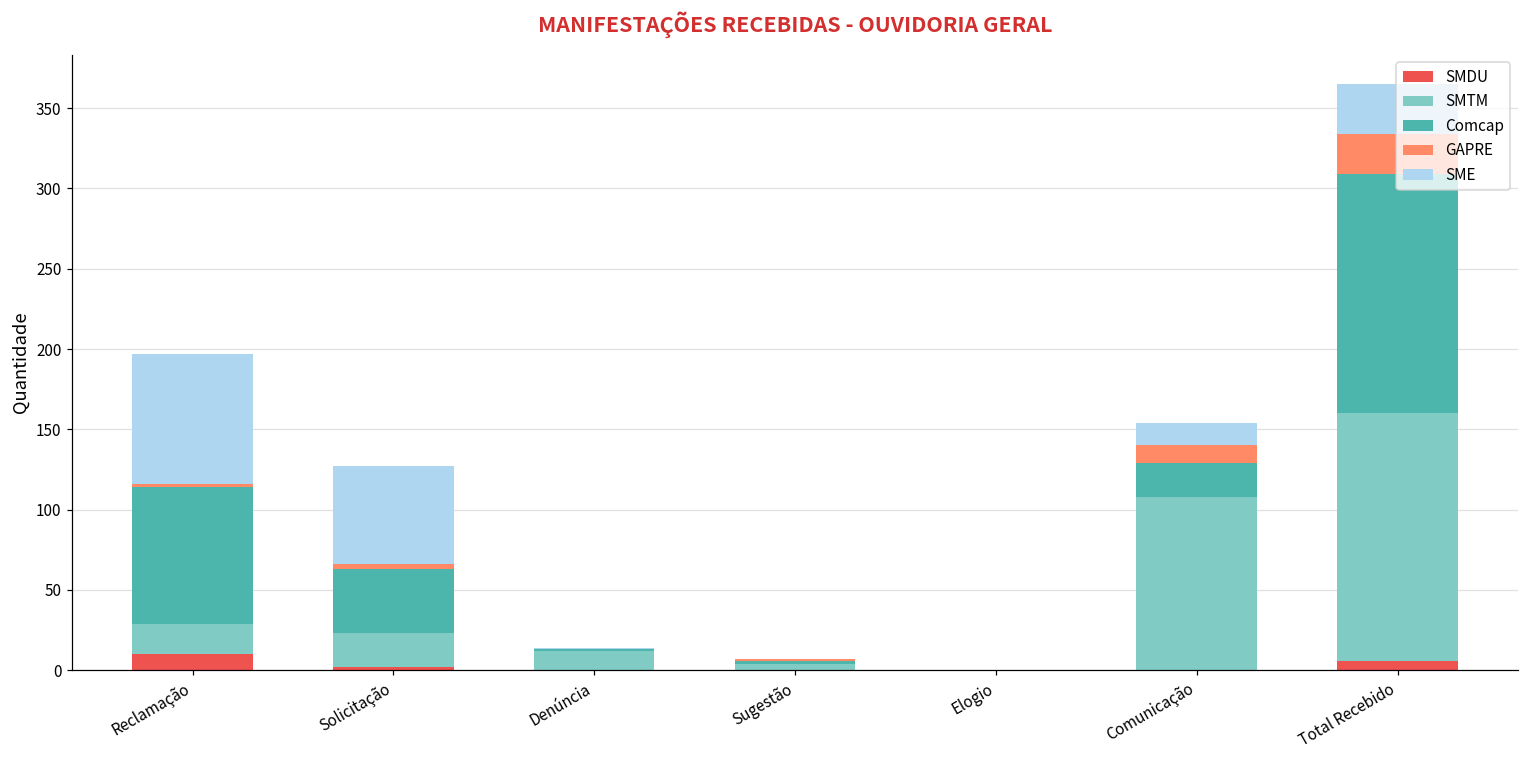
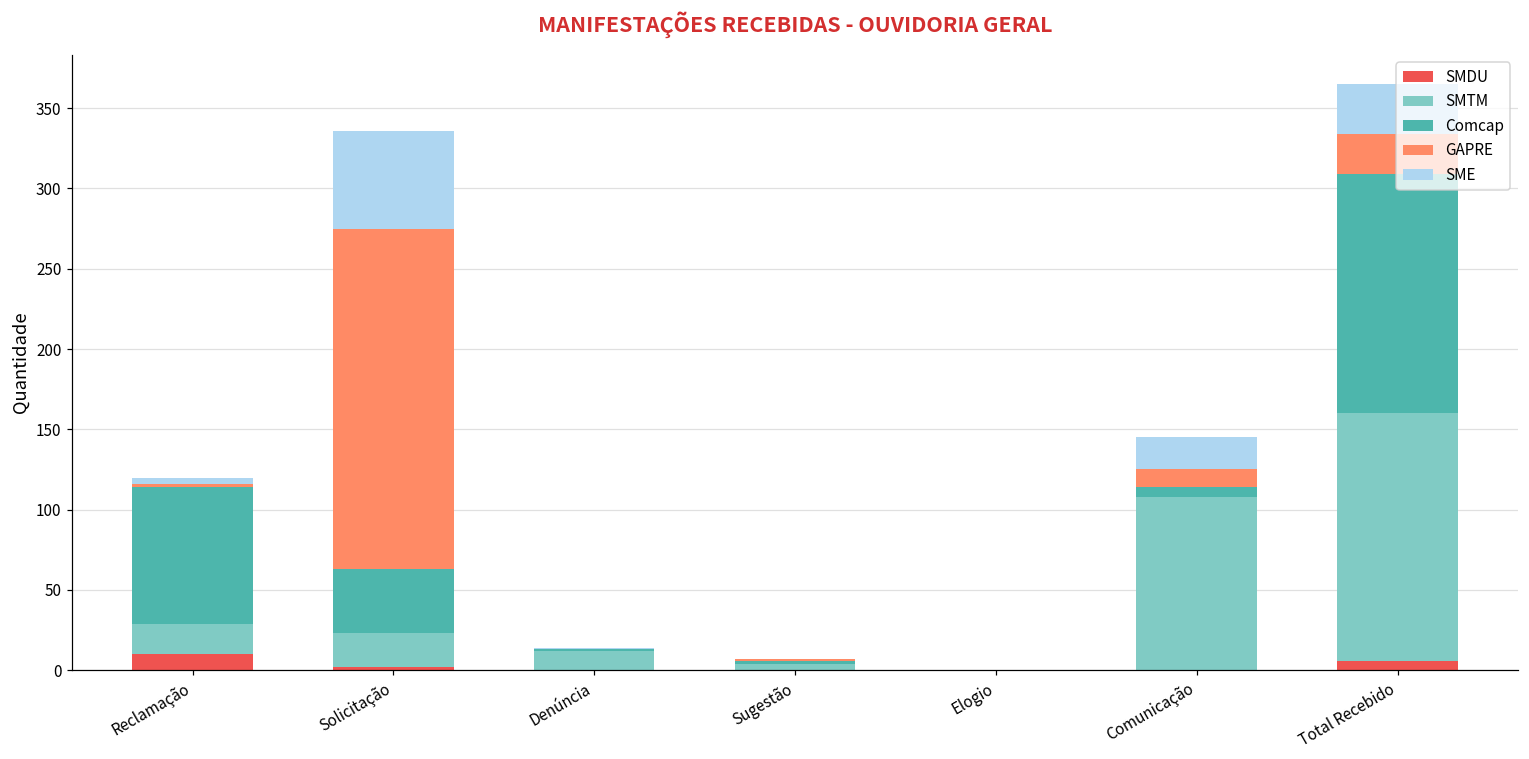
  {
    "SMDU": {
      "Reclamação": 10,
      "Solicitação": 2,
      "Denúncia": 0,
      "Sugestão": 0,
      "Elogio": 0,
      "Comunicação": 0,
      "Total Recebido": 6
    },
    "SMTM": {
      "Reclamação": 19,
      "Solicitação": 21,
      "Denúncia": 12,
      "Sugestão": 4,
      "Elogio": 0,
      "Comunicação": 108,
      "Total Recebido": 154
    },
    "Comcap": {
      "Reclamação": 85,
      "Solicitação": 40,
      "Sugestão": 2,
      "Elogio": 0,
-     "Comunicação": 21
+     "Comunicação": 6
    },
    "GAPRE": {
      "Reclamação": 2,
-     "Solicitação": 3,
+     "Solicitação": 212,
      "Denúncia": 0,
      "Elogio": 0,
      "Comunicação": 11
    },
    "SME": {
-     "Reclamação": 81,
+     "Reclamação": 4,
      "Solicitação": 61,
      "Sugestão": 0,
      "Elogio": 0,
-     "Comunicação": 14
+     "Comunicação": 20
    }
  }
